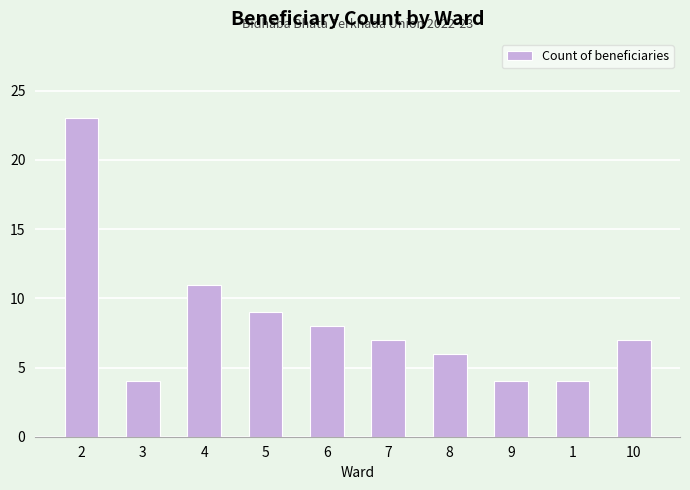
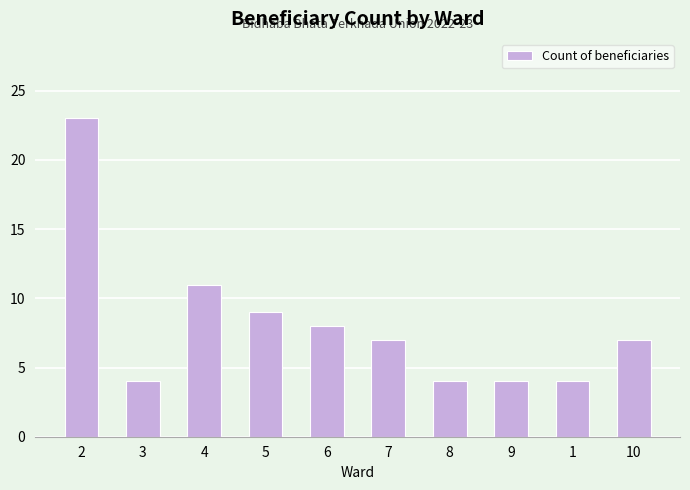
  {
    "2": 23,
    "3": 4,
    "4": 11,
    "5": 9,
    "6": 8,
    "7": 7,
-   "8": 6,
+   "8": 4,
    "9": 4,
    "1": 4,
    "10": 7
  }
